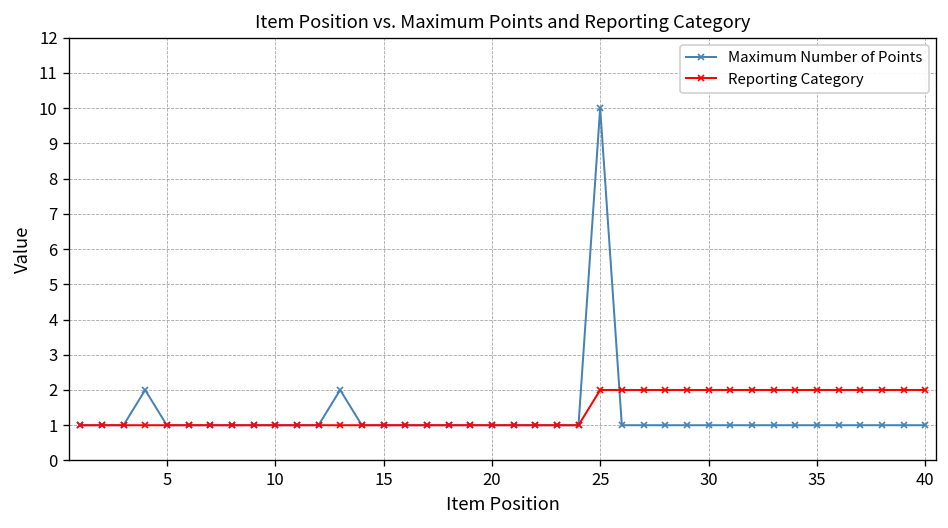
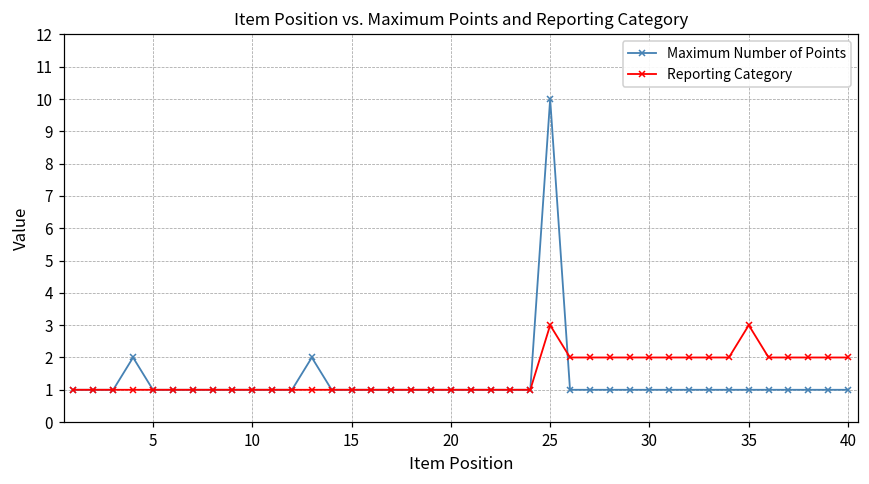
  {
    "Maximum Number of Points": {
      "25": 10,
      "30": 1,
      "35": 1,
      "40": 1
    },
    "Reporting Category": {
-     "25": 2,
+     "25": 3,
      "30": 2,
-     "35": 2,
+     "35": 3,
      "40": 2
    }
  }
